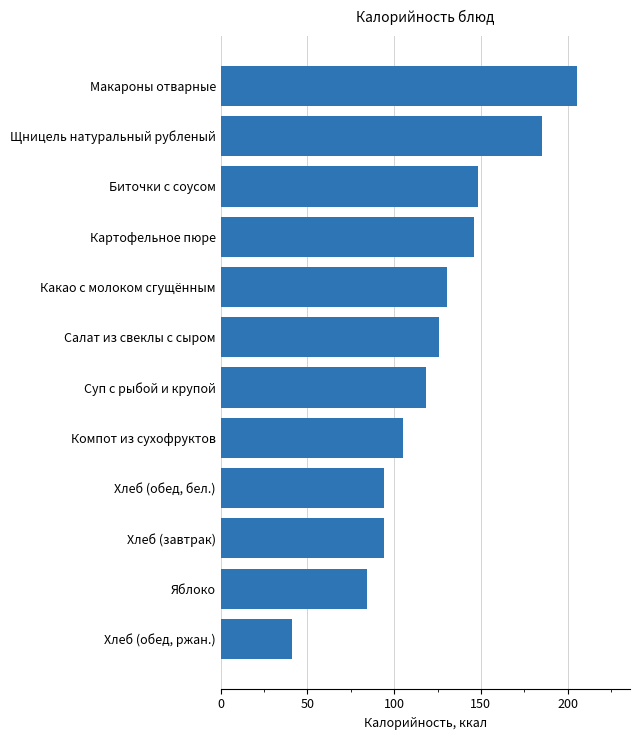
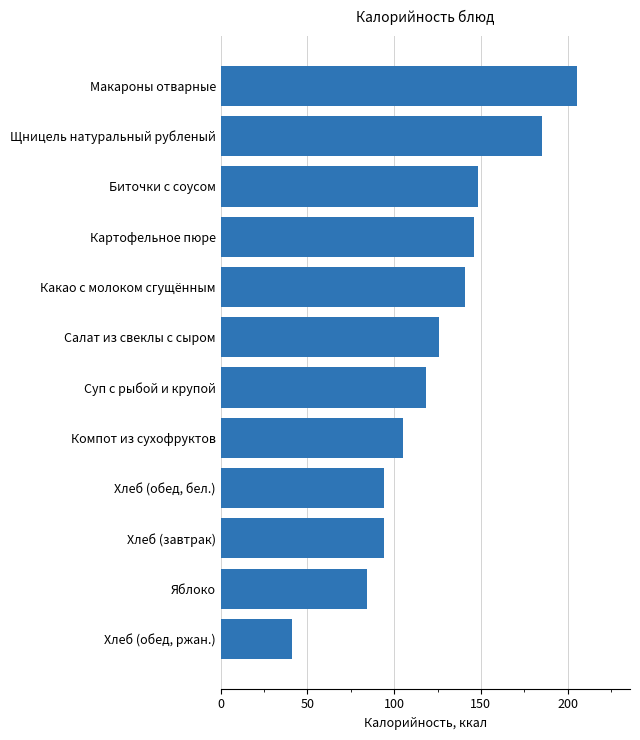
  {
    "Макароны отварные": 205,
    "Щницель натуральный рубленый": 185,
    "Биточки с соусом": 148,
    "Картофельное пюре": 146,
-   "Какао с молоком сгущённым": 130,
+   "Какао с молоком сгущённым": 141,
    "Салат из свеклы с сыром": 126,
    "Суп с рыбой и крупой": 118,
    "Компот из сухофруктов": 105,
    "Хлеб (обед, бел.)": 94,
    "Хлеб (завтрак)": 94,
    "Яблоко": 85,
    "Хлеб (обед, ржан.)": 41
  }
